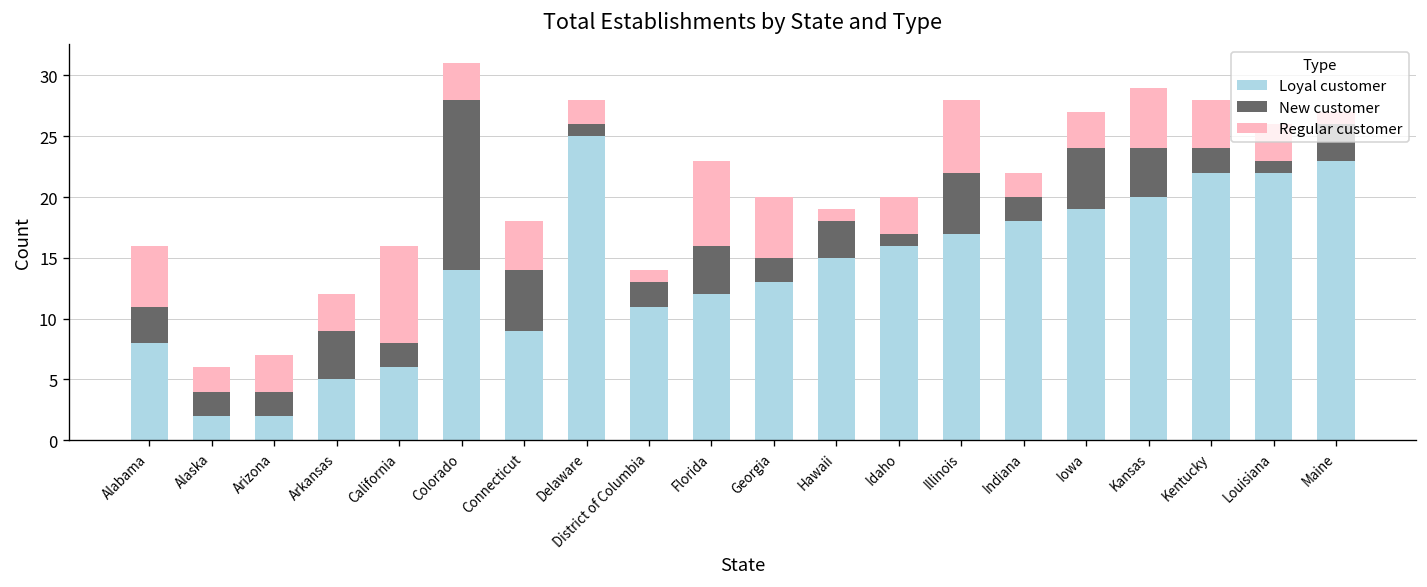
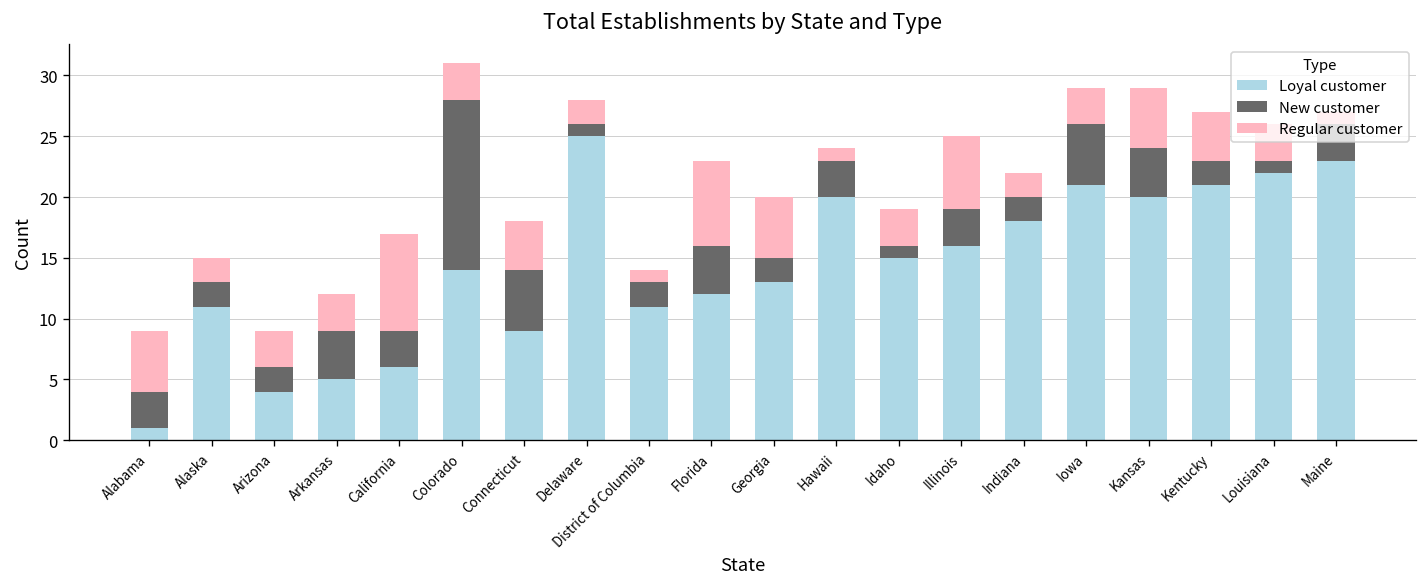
  {
    "Loyal customer": {
-     "Alabama": 8,
-     "Alaska": 2,
-     "Arizona": 2,
+     "Alabama": 1,
+     "Alaska": 11,
+     "Arizona": 4,
      "Arkansas": 5,
      "California": 6,
      "Colorado": 14,
      "Connecticut": 9,
      "Delaware": 25,
      "District of Columbia": 11,
      "Florida": 12,
      "Georgia": 13,
-     "Hawaii": 15,
-     "Idaho": 16,
-     "Illinois": 17,
+     "Hawaii": 20,
+     "Idaho": 15,
+     "Illinois": 16,
      "Indiana": 18,
-     "Iowa": 19,
+     "Iowa": 21,
      "Kansas": 20,
-     "Kentucky": 22,
+     "Kentucky": 21,
      "Louisiana": 22,
      "Maine": 23
    },
    "New customer": {
      "Alabama": 3,
      "Alaska": 2,
      "Arizona": 2,
      "Arkansas": 4,
-     "California": 2,
+     "California": 3,
      "Colorado": 14,
      "Connecticut": 5,
      "Delaware": 1,
      "District of Columbia": 2,
      "Florida": 4,
      "Georgia": 2,
      "Hawaii": 3,
      "Idaho": 1,
-     "Illinois": 5,
+     "Illinois": 3,
      "Indiana": 2,
      "Iowa": 5,
      "Kansas": 4,
      "Kentucky": 2,
      "Louisiana": 1
    },
    "Regular customer": {
      "Alabama": 5,
      "Alaska": 2,
      "Arizona": 3,
      "Arkansas": 3,
      "California": 8,
      "Colorado": 3,
      "Connecticut": 4,
      "Delaware": 2,
      "District of Columbia": 1,
      "Florida": 7,
      "Georgia": 5,
      "Hawaii": 1,
      "Idaho": 3,
      "Illinois": 6,
      "Indiana": 2,
      "Iowa": 3,
      "Kansas": 5,
      "Kentucky": 4
    }
  }
